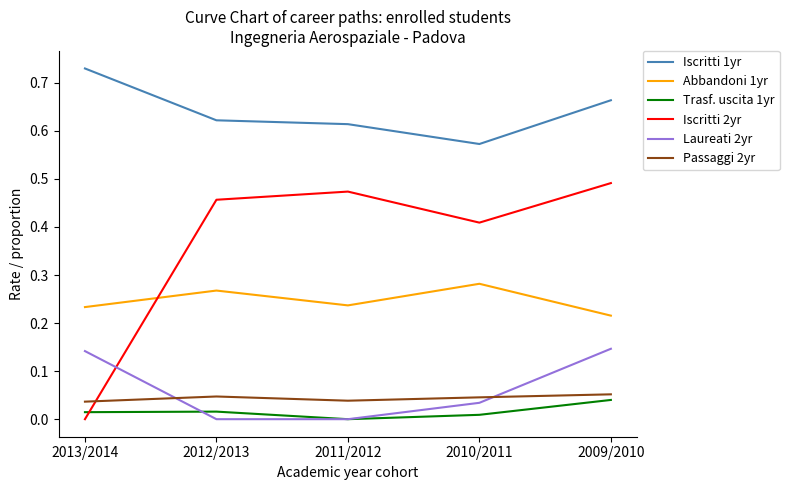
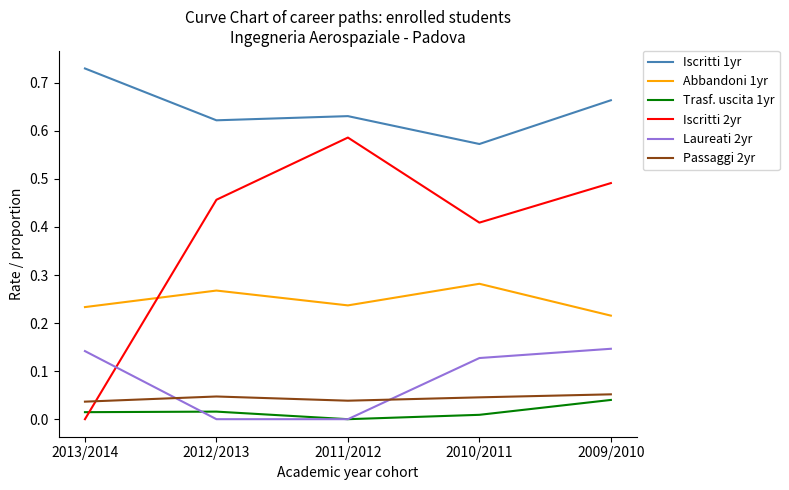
  {
    "Iscritti 1yr": {
      "2013/2014": 0.73,
      "2012/2013": 0.62,
-     "2011/2012": 0.61,
+     "2011/2012": 0.63,
      "2010/2011": 0.57,
      "2009/2010": 0.66
    },
    "Abbandoni 1yr": {
      "2013/2014": 0.23,
      "2012/2013": 0.27,
      "2011/2012": 0.24,
      "2010/2011": 0.28,
      "2009/2010": 0.22
    },
    "Trasf. uscita 1yr": {
      "2013/2014": 0.01,
      "2012/2013": 0.02,
      "2010/2011": 0.01,
      "2009/2010": 0.04
    },
    "Iscritti 2yr": {
      "2013/2014": 0.00,
      "2012/2013": 0.46,
-     "2011/2012": 0.47,
+     "2011/2012": 0.59,
      "2010/2011": 0.41,
      "2009/2010": 0.49
    },
    "Laureati 2yr": {
      "2013/2014": 0.14,
      "2012/2013": 0.00,
-     "2010/2011": 0.03,
+     "2010/2011": 0.13,
      "2009/2010": 0.15
    },
    "Passaggi 2yr": {
      "2013/2014": 0.04,
      "2012/2013": 0.05,
      "2011/2012": 0.04,
      "2010/2011": 0.05,
      "2009/2010": 0.05
    }
  }
